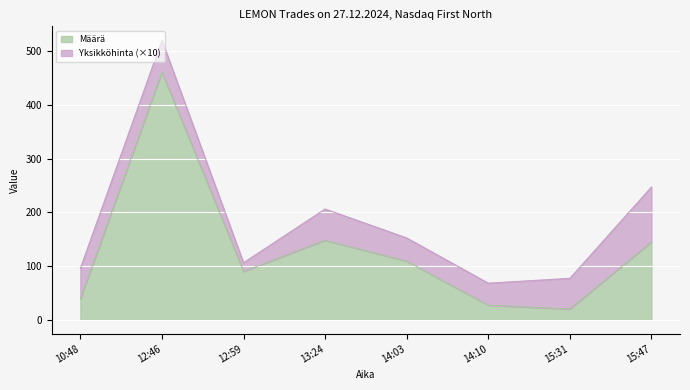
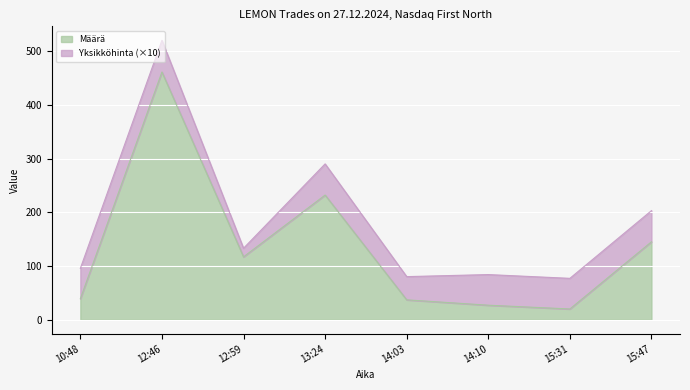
  {
    "Määrä": {
      "10:48": 40,
      "12:46": 460,
-     "12:59": 90,
-     "13:24": 150,
-     "14:03": 110,
+     "12:59": 120,
+     "13:24": 230,
+     "14:03": 40,
      "14:10": 30,
      "15:31": 20,
      "15:47": 150
    },
    "Yksikköhinta (×10)": {
      "10:48": 60,
      "12:59": 20,
      "13:24": 60,
      "14:03": 40,
-     "14:10": 40,
+     "14:10": 60,
      "15:31": 60,
-     "15:47": 100
+     "15:47": 60
    }
  }
